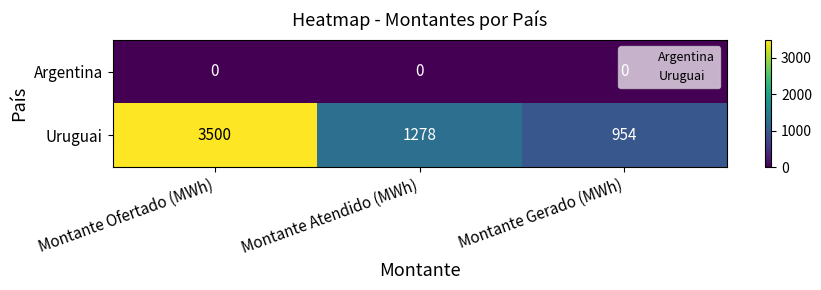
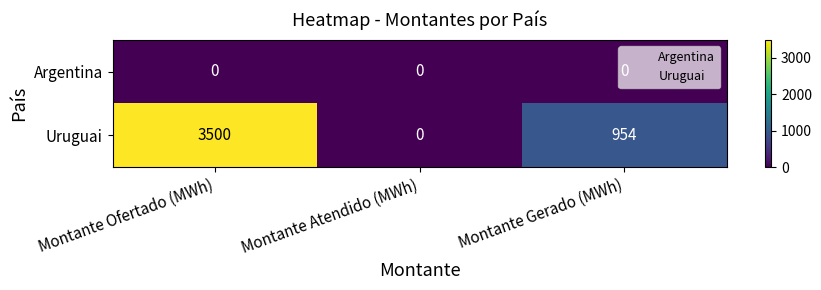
  {
    "Argentina": {
      "Montante Ofertado (MWh)": 0,
      "Montante Atendido (MWh)": 0
    },
    "Uruguai": {
      "Montante Ofertado (MWh)": 3500,
-     "Montante Atendido (MWh)": 1278,
+     "Montante Atendido (MWh)": 0,
      "Montante Gerado (MWh)": 954
    }
  }
